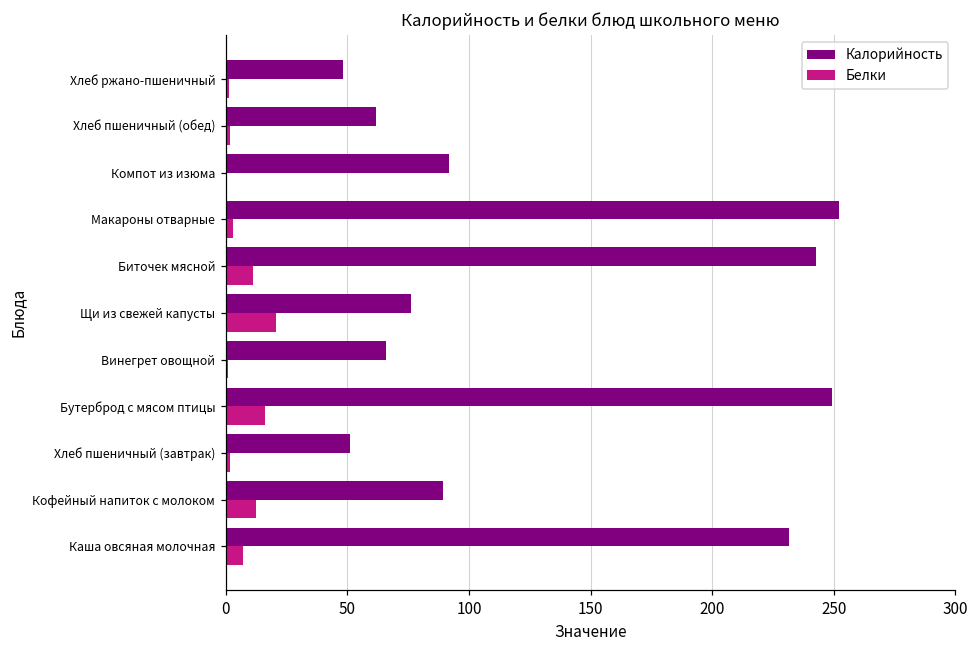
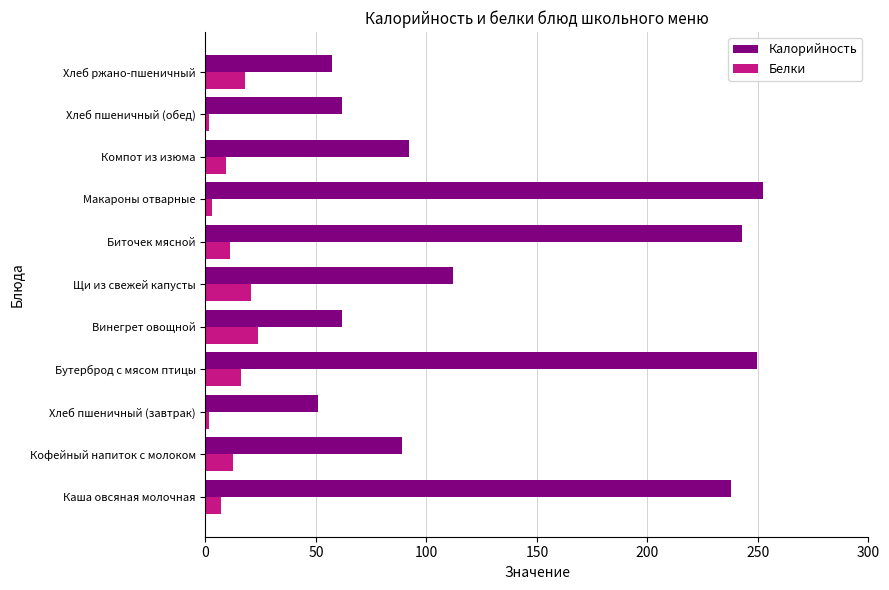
  {
    "Калорийность": {
-     "Хлеб ржано-пшеничный": 48,
+     "Хлеб ржано-пшеничный": 58,
      "Хлеб пшеничный (обед)": 62,
      "Компот из изюма": 92,
      "Макароны отварные": 252,
      "Биточек мясной": 243,
-     "Щи из свежей капусты": 76,
-     "Винегрет овощной": 66,
+     "Щи из свежей капусты": 112,
+     "Винегрет овощной": 62,
      "Бутерброд с мясом птицы": 249,
      "Хлеб пшеничный (завтрак)": 51,
      "Кофейный напиток с молоком": 89,
-     "Каша овсяная молочная": 232
+     "Каша овсяная молочная": 238
    },
    "Белки": {
-     "Хлеб ржано-пшеничный": 1,
+     "Хлеб ржано-пшеничный": 18,
      "Хлеб пшеничный (обед)": 2,
-     "Компот из изюма": 0,
+     "Компот из изюма": 9,
      "Макароны отварные": 3,
      "Биточек мясной": 11,
      "Щи из свежей капусты": 21,
-     "Винегрет овощной": 1,
+     "Винегрет овощной": 24,
      "Бутерброд с мясом птицы": 16,
      "Хлеб пшеничный (завтрак)": 2,
      "Кофейный напиток с молоком": 12,
      "Каша овсяная молочная": 7
    }
  }
